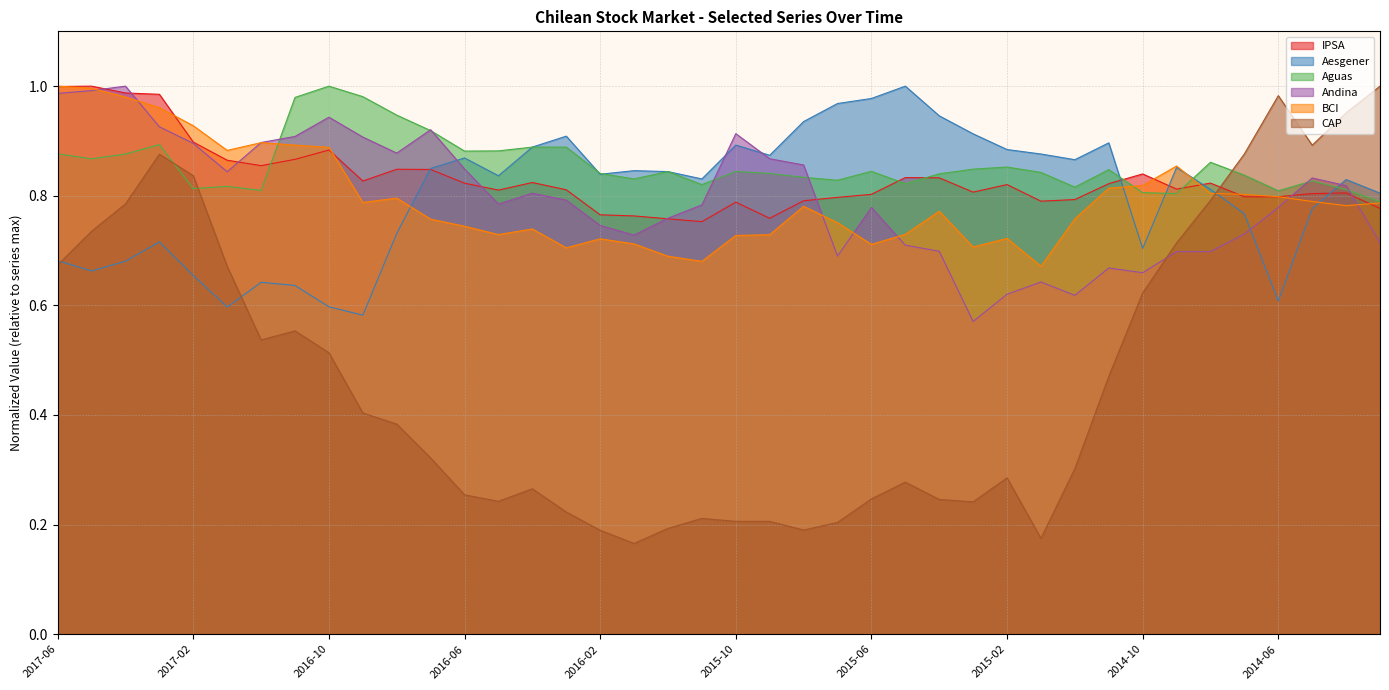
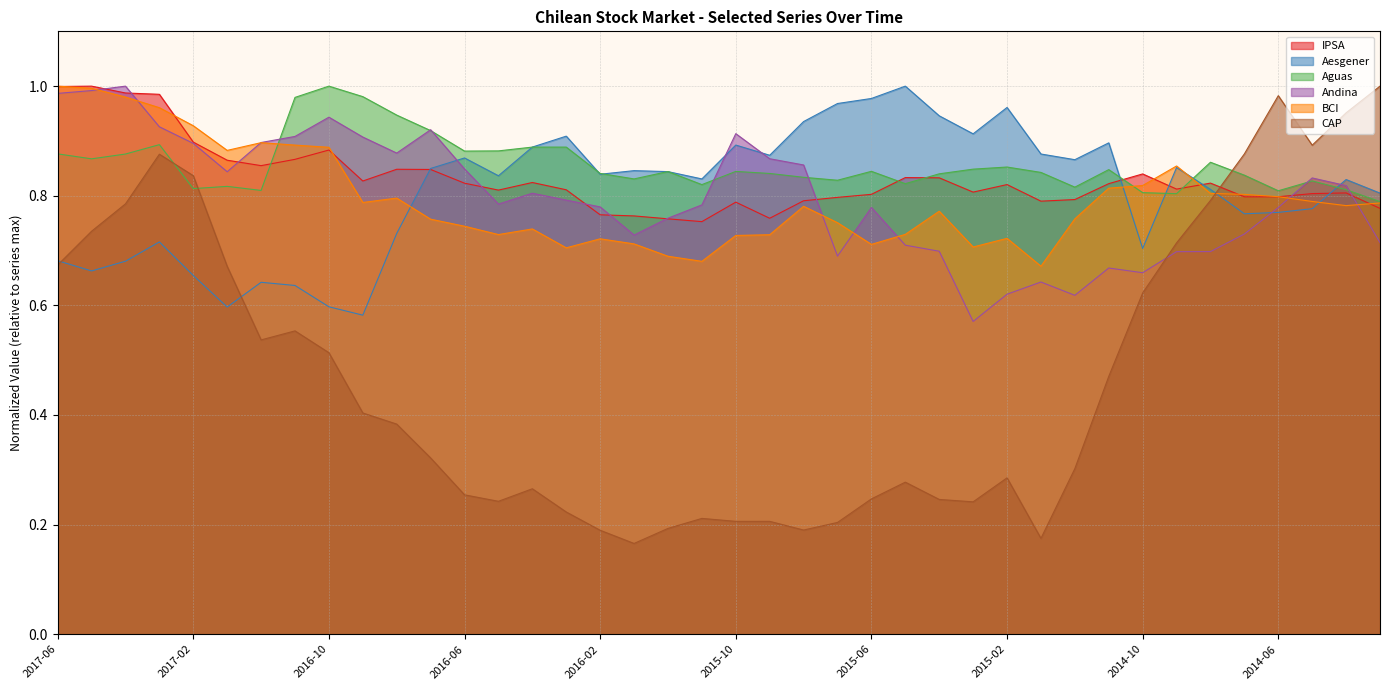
  {
    "IPSA": {
      "2016-10": 0.88,
      "2016-06": 0.82,
      "2016-02": 0.77,
      "2015-10": 0.79,
      "2015-06": 0.80,
      "2015-02": 0.82,
      "2014-10": 0.84
    },
    "Aesgener": {
      "2017-06": 0.68,
      "2017-02": 0.65,
      "2016-10": 0.60,
      "2016-06": 0.87,
      "2015-10": 0.89,
      "2015-06": 0.98,
-     "2015-02": 0.88,
+     "2015-02": 0.96,
      "2014-10": 0.70,
-     "2014-06": 0.61
+     "2014-06": 0.77
    },
    "Aguas": {
      "2017-06": 0.88,
      "2017-02": 0.81,
      "2016-10": 1.00,
      "2016-06": 0.88,
      "2015-10": 0.84,
      "2015-06": 0.84,
      "2015-02": 0.85,
      "2014-10": 0.81,
      "2014-06": 0.81
    },
    "Andina": {
      "2017-06": 0.99,
      "2016-10": 0.94,
      "2016-06": 0.85,
-     "2016-02": 0.75,
+     "2016-02": 0.78,
      "2015-10": 0.91,
      "2015-06": 0.78,
      "2015-02": 0.62,
      "2014-10": 0.66,
      "2014-06": 0.78
    },
    "BCI": {
      "2017-02": 0.93,
      "2016-10": 0.89,
      "2016-06": 0.74,
      "2016-02": 0.72,
      "2015-10": 0.73,
      "2015-06": 0.71,
      "2015-02": 0.72,
      "2014-10": 0.82
    },
    "CAP": {
      "2017-06": 0.67,
      "2017-02": 0.84,
      "2016-10": 0.51,
      "2016-06": 0.25,
      "2016-02": 0.19,
      "2015-10": 0.21,
      "2015-06": 0.25,
      "2015-02": 0.29,
      "2014-10": 0.62,
      "2014-06": 0.98
    }
  }
